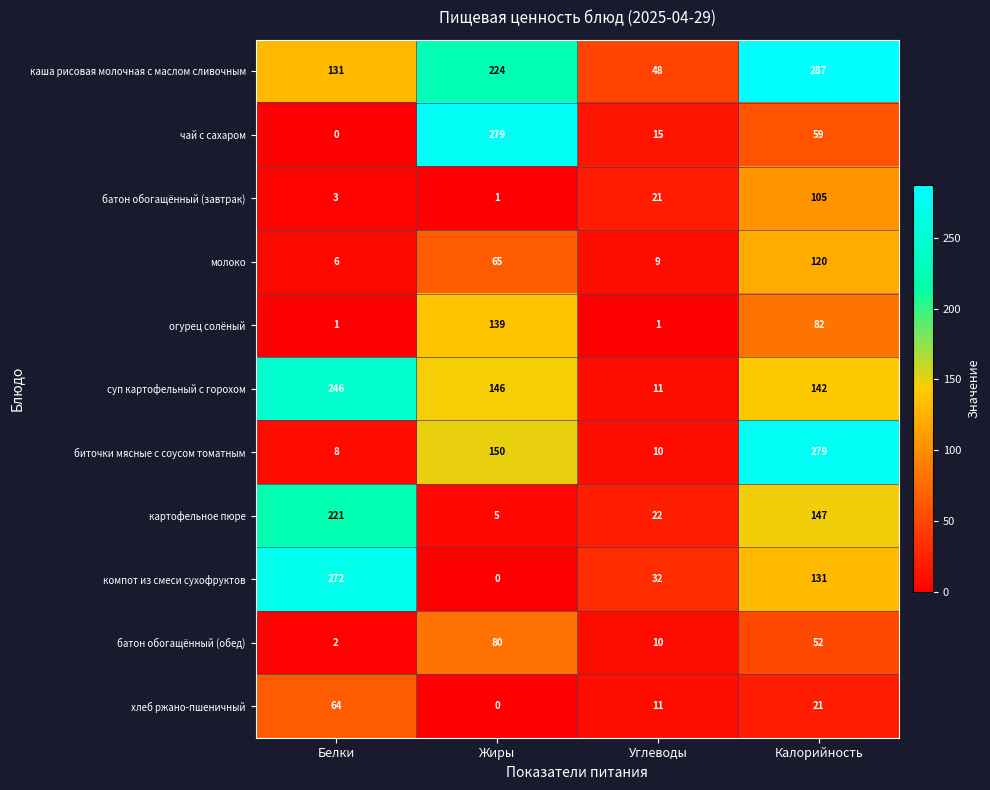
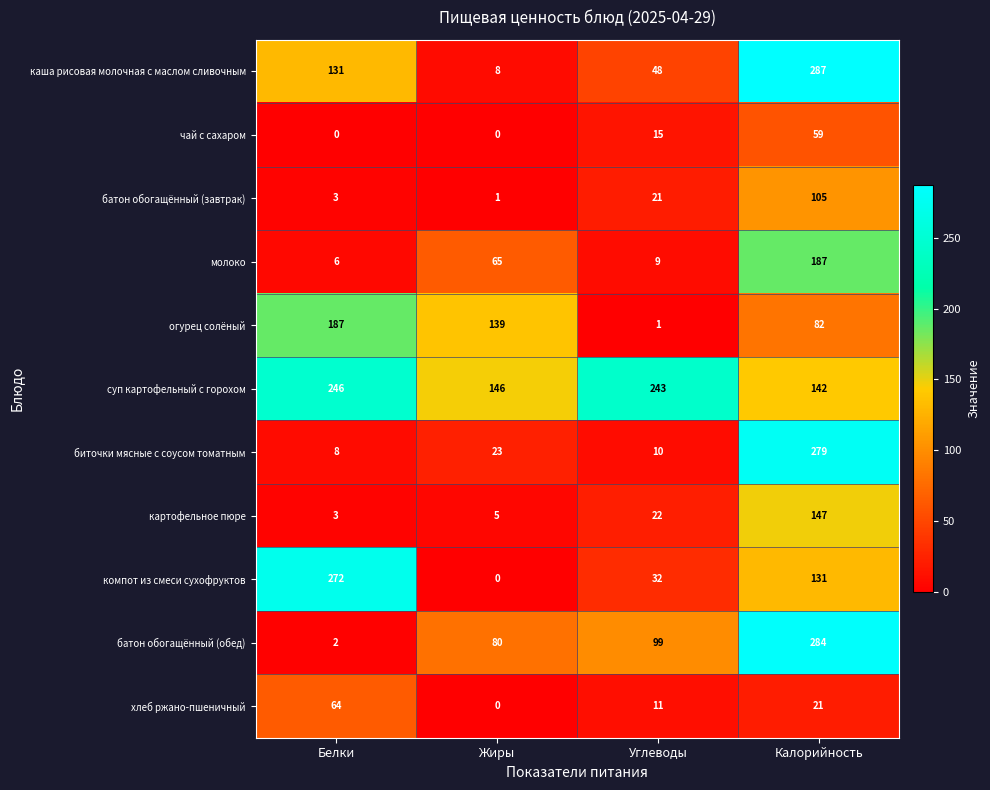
  {
    "каша рисовая молочная с маслом сливочным": {
      "Белки": 131,
-     "Жиры": 224,
+     "Жиры": 8,
      "Углеводы": 48,
      "Калорийность": 287
    },
    "чай с сахаром": {
      "Белки": 0,
-     "Жиры": 279,
+     "Жиры": 0,
      "Углеводы": 15,
      "Калорийность": 59
    },
    "батон обогащённый (завтрак)": {
      "Белки": 3,
      "Жиры": 1,
      "Углеводы": 21,
      "Калорийность": 105
    },
    "молоко": {
      "Белки": 6,
      "Жиры": 65,
      "Углеводы": 9,
-     "Калорийность": 120
+     "Калорийность": 187
    },
    "огурец солёный": {
-     "Белки": 1,
+     "Белки": 187,
      "Жиры": 139,
      "Углеводы": 1,
      "Калорийность": 82
    },
    "суп картофельный с горохом": {
      "Белки": 246,
      "Жиры": 146,
-     "Углеводы": 11,
+     "Углеводы": 243,
      "Калорийность": 142
    },
    "биточки мясные с соусом томатным": {
      "Белки": 8,
-     "Жиры": 150,
+     "Жиры": 23,
      "Углеводы": 10,
      "Калорийность": 279
    },
    "картофельное пюре": {
-     "Белки": 221,
+     "Белки": 3,
      "Жиры": 5,
      "Углеводы": 22,
      "Калорийность": 147
    },
    "компот из смеси сухофруктов": {
      "Белки": 272,
      "Жиры": 0,
      "Углеводы": 32,
      "Калорийность": 131
    },
    "батон обогащённый (обед)": {
      "Белки": 2,
      "Жиры": 80,
-     "Углеводы": 10,
-     "Калорийность": 52
+     "Углеводы": 99,
+     "Калорийность": 284
    },
    "хлеб ржано-пшеничный": {
      "Белки": 64,
      "Жиры": 0,
      "Углеводы": 11,
      "Калорийность": 21
    }
  }
